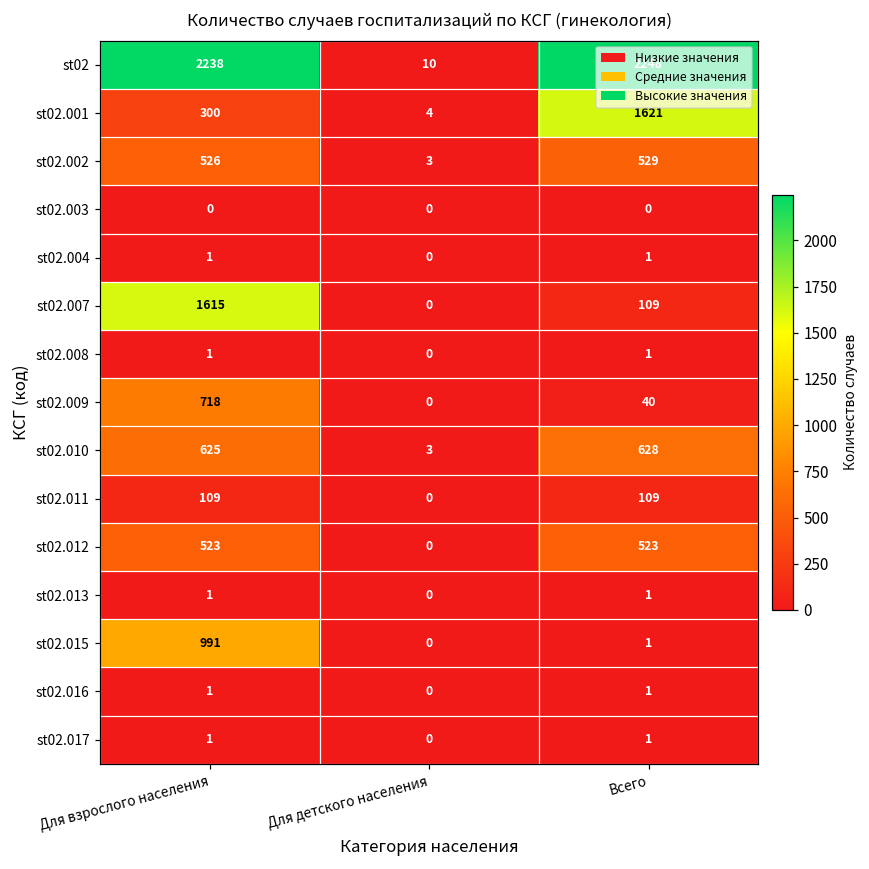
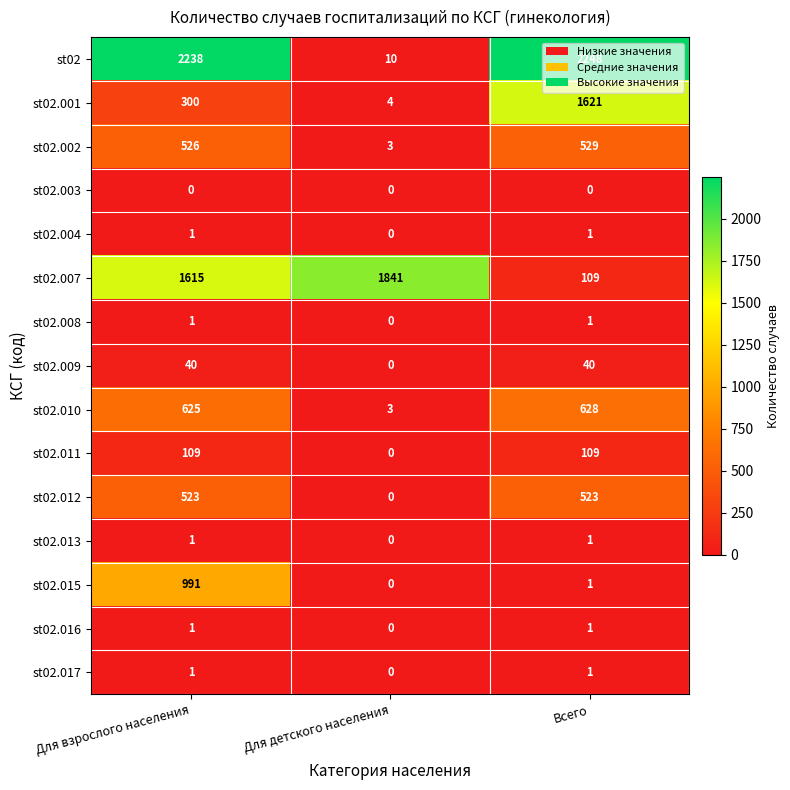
  {
    "st02": {
      "Для взрослого населения": 2238,
      "Для детского населения": 10
    },
    "st02.001": {
      "Для взрослого населения": 300,
      "Для детского населения": 4,
      "Всего": 1621
    },
    "st02.002": {
      "Для взрослого населения": 526,
      "Для детского населения": 3,
      "Всего": 529
    },
    "st02.003": {
      "Для взрослого населения": 0,
      "Для детского населения": 0,
      "Всего": 0
    },
    "st02.004": {
      "Для взрослого населения": 1,
      "Для детского населения": 0,
      "Всего": 1
    },
    "st02.007": {
      "Для взрослого населения": 1615,
-     "Для детского населения": 0,
+     "Для детского населения": 1841,
      "Всего": 109
    },
    "st02.008": {
      "Для взрослого населения": 1,
      "Для детского населения": 0,
      "Всего": 1
    },
    "st02.009": {
-     "Для взрослого населения": 718,
+     "Для взрослого населения": 40,
      "Для детского населения": 0,
      "Всего": 40
    },
    "st02.010": {
      "Для взрослого населения": 625,
      "Для детского населения": 3,
      "Всего": 628
    },
    "st02.011": {
      "Для взрослого населения": 109,
      "Для детского населения": 0,
      "Всего": 109
    },
    "st02.012": {
      "Для взрослого населения": 523,
      "Для детского населения": 0,
      "Всего": 523
    },
    "st02.013": {
      "Для взрослого населения": 1,
      "Для детского населения": 0,
      "Всего": 1
    },
    "st02.015": {
      "Для взрослого населения": 991,
      "Для детского населения": 0,
      "Всего": 1
    },
    "st02.016": {
      "Для взрослого населения": 1,
      "Для детского населения": 0,
      "Всего": 1
    },
    "st02.017": {
      "Для взрослого населения": 1,
      "Для детского населения": 0,
      "Всего": 1
    }
  }
